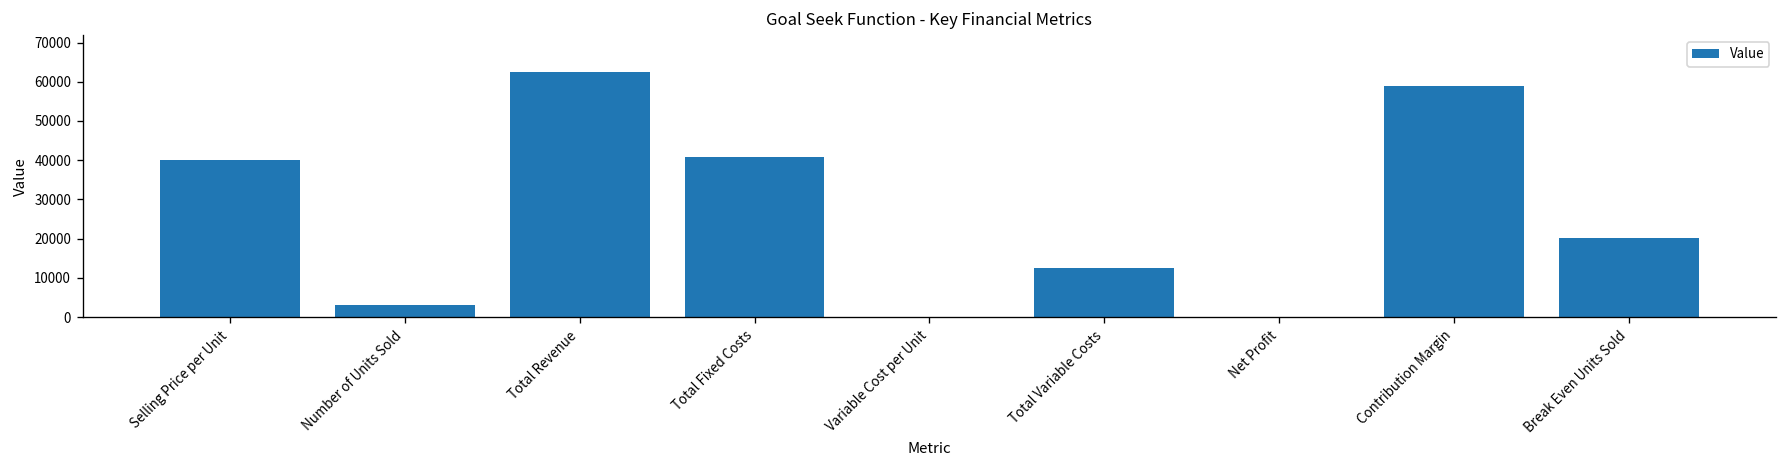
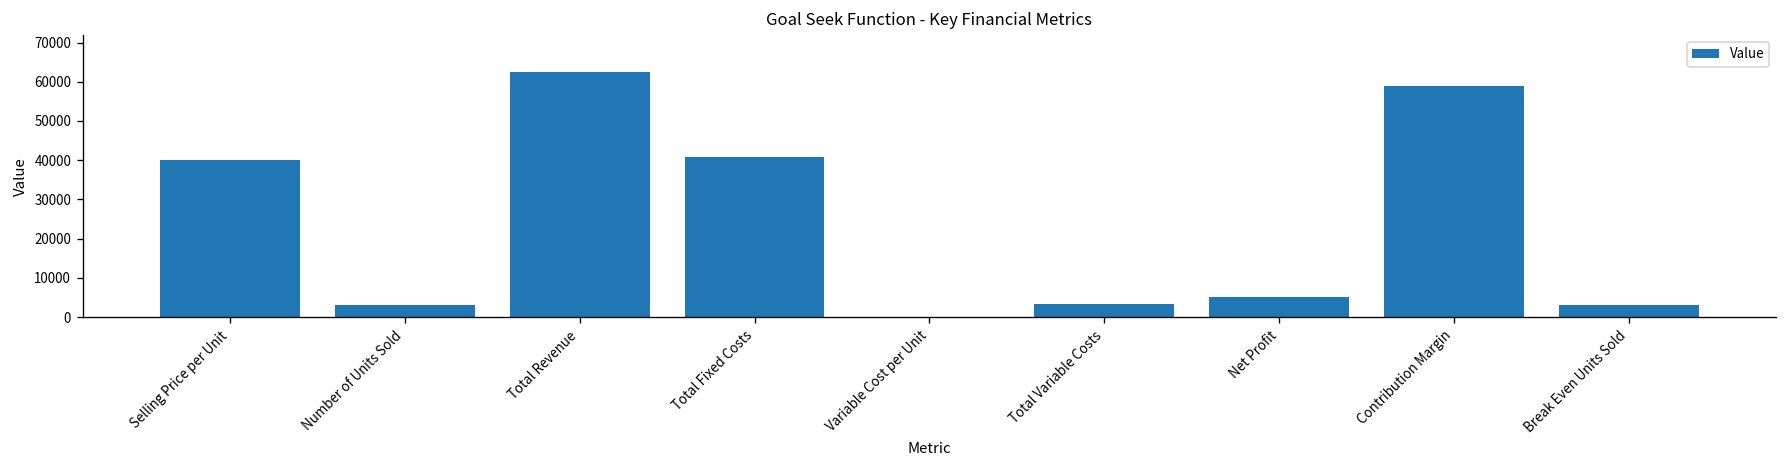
  {
    "Selling Price per Unit": 40000,
    "Number of Units Sold": 3000,
    "Total Revenue": 63000,
    "Total Fixed Costs": 41000,
-   "Total Variable Costs": 13000,
-   "Net Profit": 0,
+   "Total Variable Costs": 3000,
+   "Net Profit": 5000,
    "Contribution Margin": 59000,
-   "Break Even Units Sold": 20000
+   "Break Even Units Sold": 3000
  }
